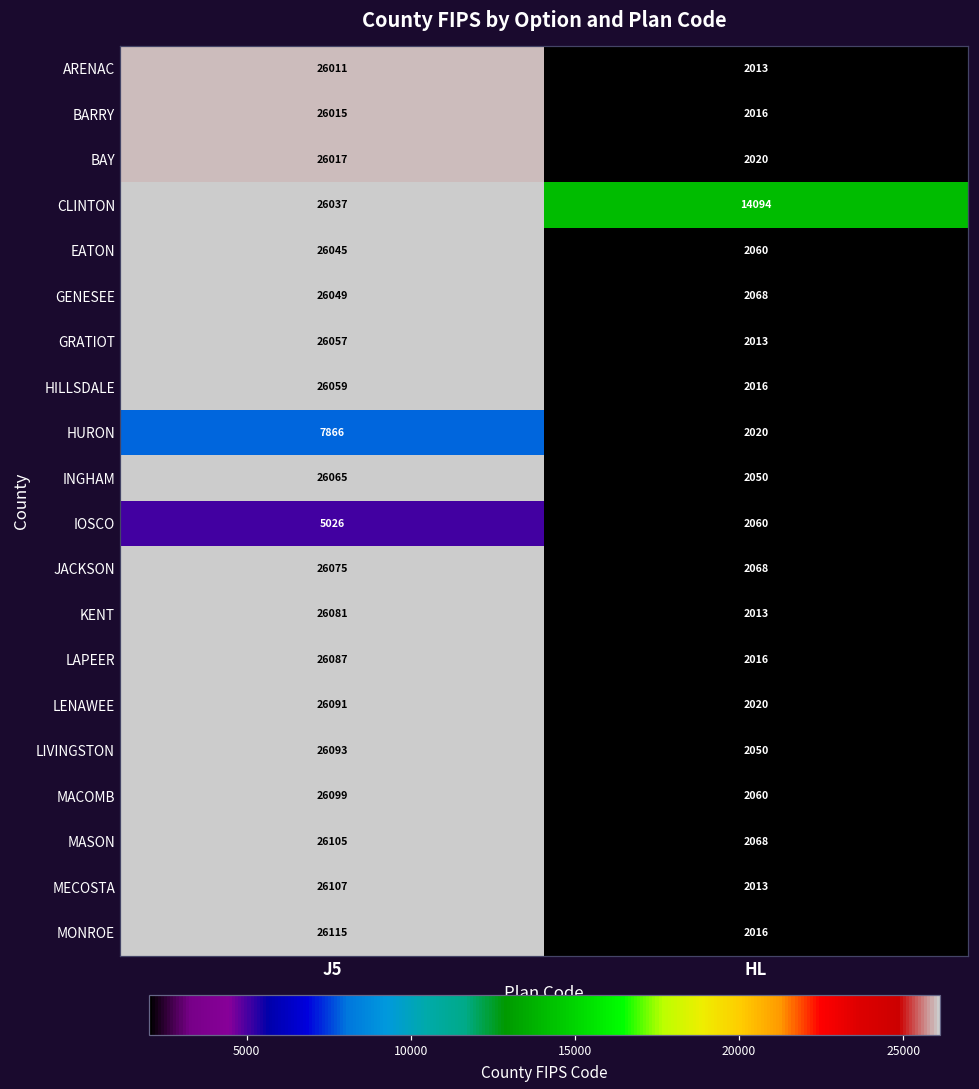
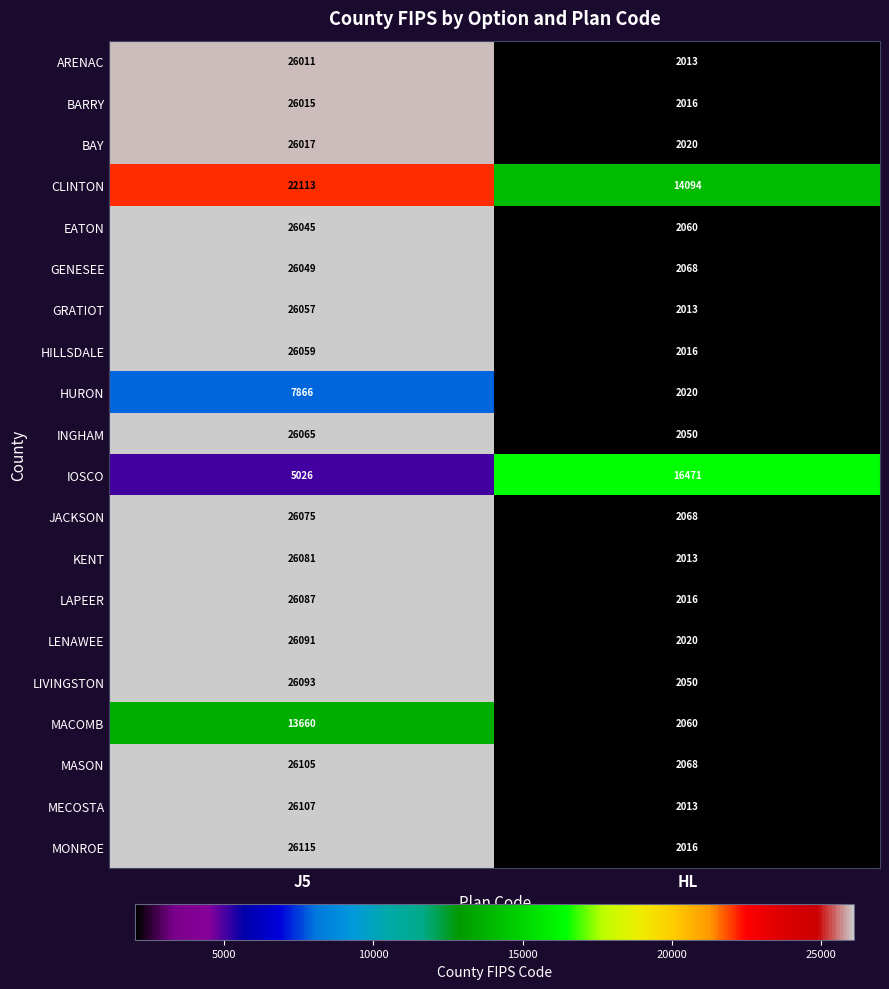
  {
    "ARENAC": {
      "J5": 26011,
      "HL": 2013
    },
    "BARRY": {
      "J5": 26015,
      "HL": 2016
    },
    "BAY": {
      "J5": 26017,
      "HL": 2020
    },
    "CLINTON": {
-     "J5": 26037,
+     "J5": 22113,
      "HL": 14094
    },
    "EATON": {
      "J5": 26045,
      "HL": 2060
    },
    "GENESEE": {
      "J5": 26049,
      "HL": 2068
    },
    "GRATIOT": {
      "J5": 26057,
      "HL": 2013
    },
    "HILLSDALE": {
      "J5": 26059,
      "HL": 2016
    },
    "HURON": {
      "J5": 7866,
      "HL": 2020
    },
    "INGHAM": {
      "J5": 26065,
      "HL": 2050
    },
    "IOSCO": {
      "J5": 5026,
-     "HL": 2060
+     "HL": 16471
    },
    "JACKSON": {
      "J5": 26075,
      "HL": 2068
    },
    "KENT": {
      "J5": 26081,
      "HL": 2013
    },
    "LAPEER": {
      "J5": 26087,
      "HL": 2016
    },
    "LENAWEE": {
      "J5": 26091,
      "HL": 2020
    },
    "LIVINGSTON": {
      "J5": 26093,
      "HL": 2050
    },
    "MACOMB": {
-     "J5": 26099,
+     "J5": 13660,
      "HL": 2060
    },
    "MASON": {
      "J5": 26105,
      "HL": 2068
    },
    "MECOSTA": {
      "J5": 26107,
      "HL": 2013
    },
    "MONROE": {
      "J5": 26115,
      "HL": 2016
    }
  }
